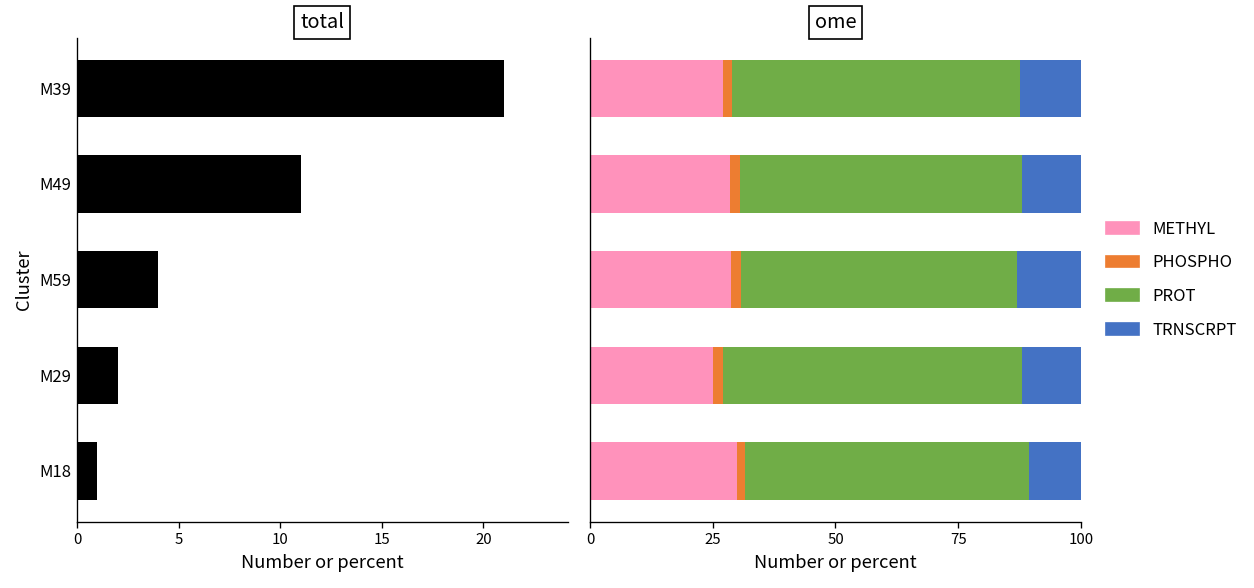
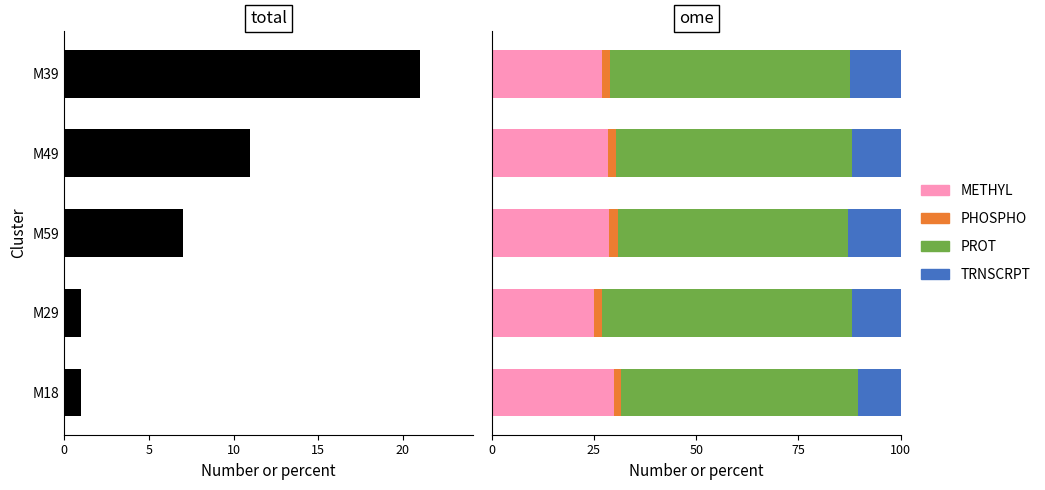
  {
    "total": {
      "M39": 21,
      "M49": 11,
-     "M59": 4,
-     "M29": 2,
+     "M59": 7,
+     "M29": 1,
      "M18": 1
    }
  }
